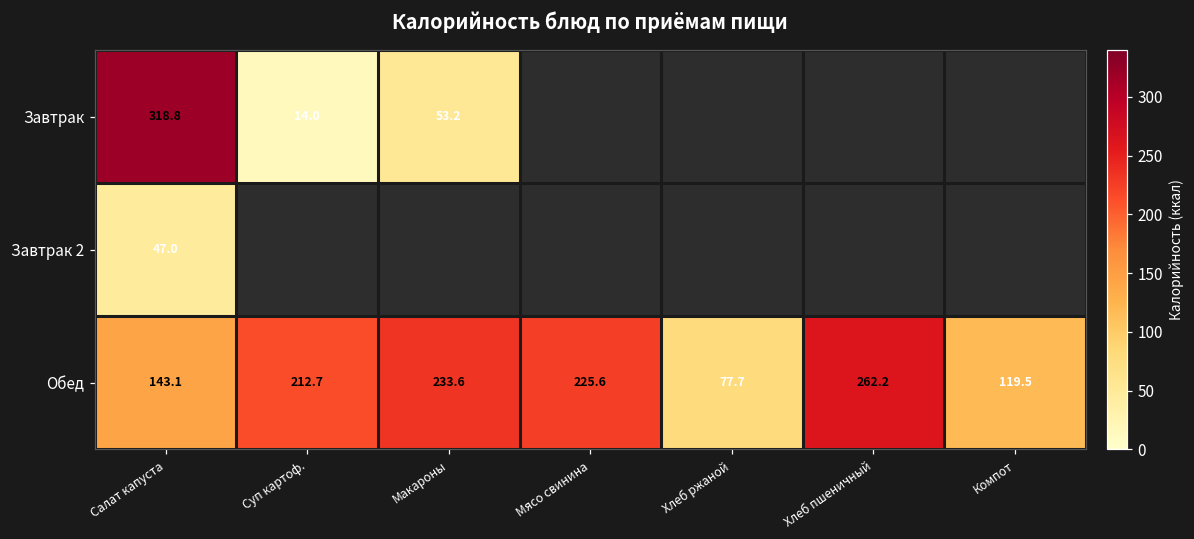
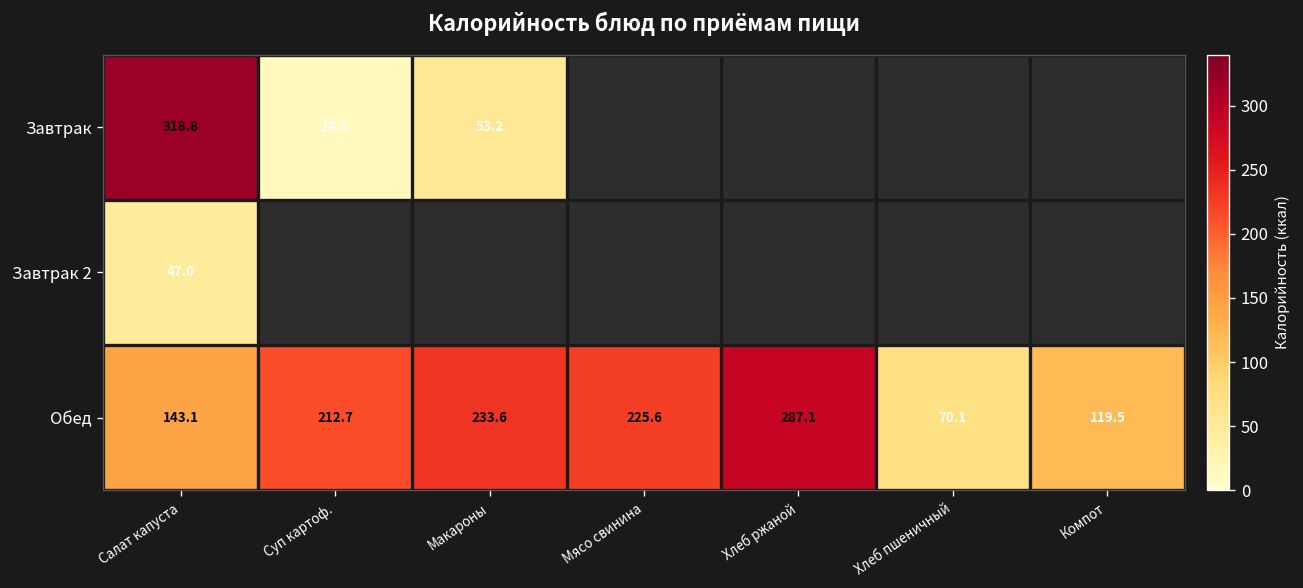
  {
    "Завтрак": {
      "Салат капуста": 318.8,
      "Суп картоф.": 14.0,
      "Макароны": 53.2
    },
    "Завтрак 2": {
      "Салат капуста": 47.0
    },
    "Обед": {
      "Салат капуста": 143.1,
      "Суп картоф.": 212.7,
      "Макароны": 233.6,
      "Мясо свинина": 225.6,
-     "Хлеб ржаной": 77.7,
-     "Хлеб пшеничный": 262.2,
+     "Хлеб ржаной": 287.1,
+     "Хлеб пшеничный": 70.1,
      "Компот": 119.5
    }
  }
